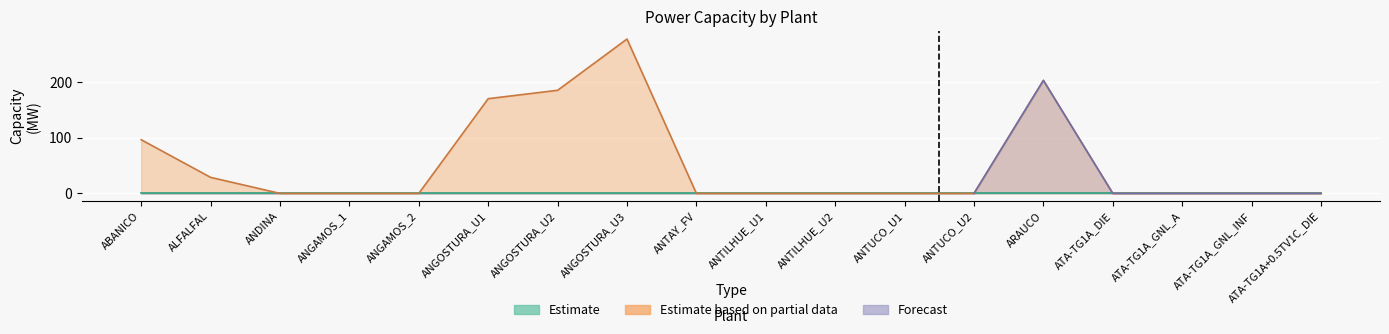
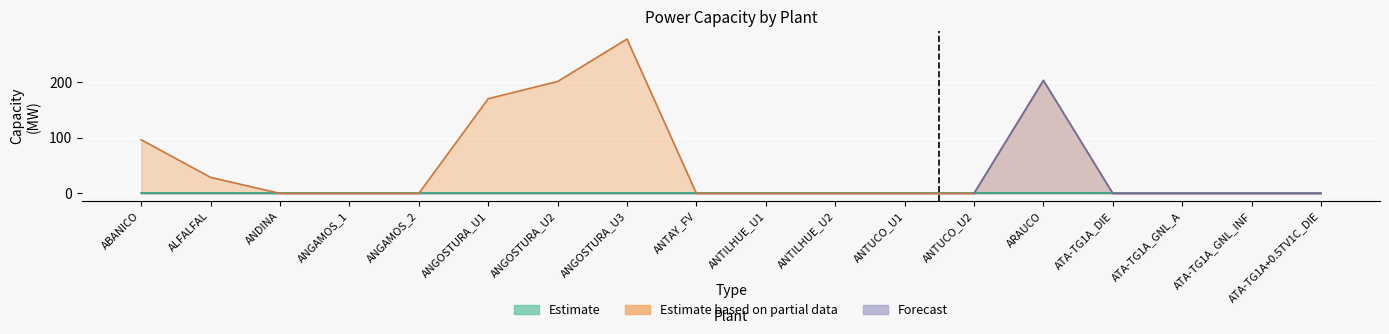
  {
    "Estimate based on partial data": {
      "ABANICO": 100,
      "ALFALFAL": 30,
      "ANGOSTURA_U1": 170,
-     "ANGOSTURA_U2": 190,
+     "ANGOSTURA_U2": 200,
      "ANGOSTURA_U3": 280
    }
  }
